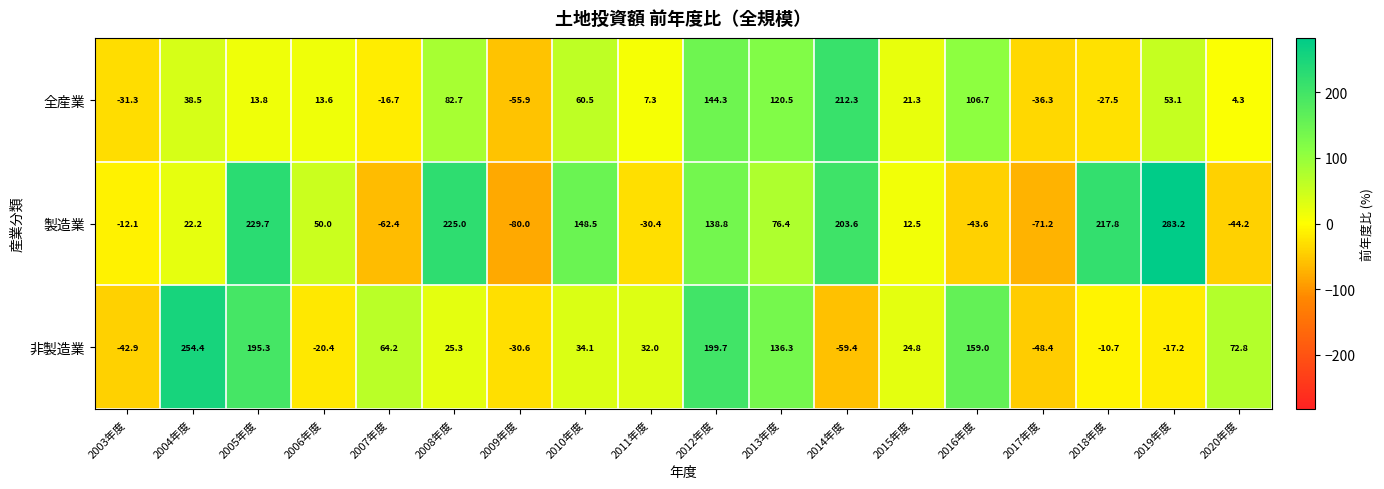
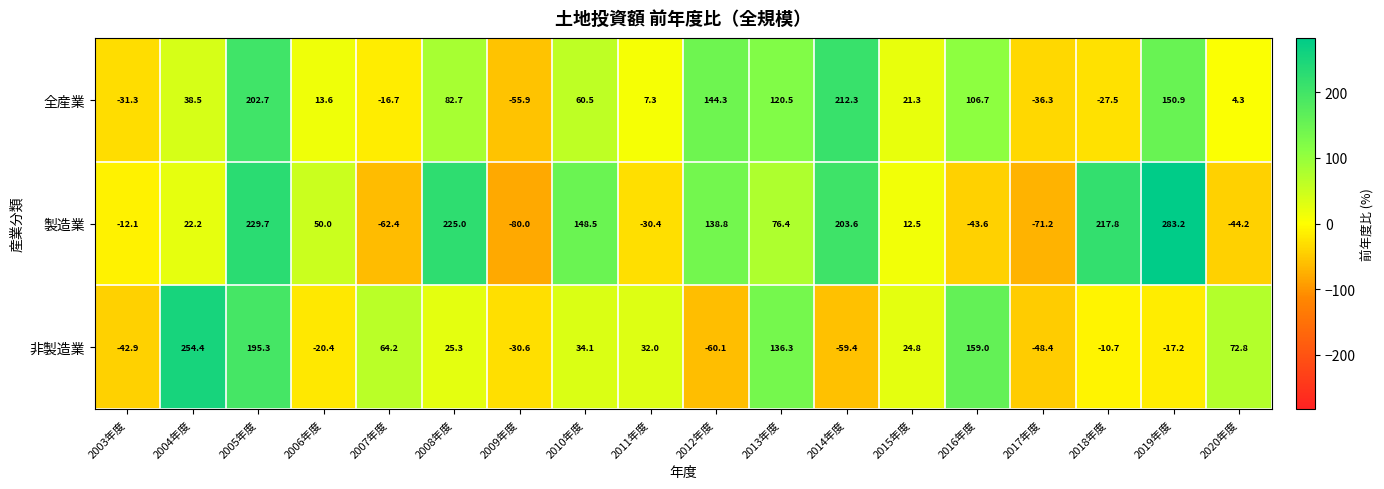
  {
    "全産業": {
      "2003年度": -31.3,
      "2004年度": 38.5,
-     "2005年度": 13.8,
+     "2005年度": 202.7,
      "2006年度": 13.6,
      "2007年度": -16.7,
      "2008年度": 82.7,
      "2009年度": -55.9,
      "2010年度": 60.5,
      "2011年度": 7.3,
      "2012年度": 144.3,
      "2013年度": 120.5,
      "2014年度": 212.3,
      "2015年度": 21.3,
      "2016年度": 106.7,
      "2017年度": -36.3,
      "2018年度": -27.5,
-     "2019年度": 53.1,
+     "2019年度": 150.9,
      "2020年度": 4.3
    },
    "製造業": {
      "2003年度": -12.1,
      "2004年度": 22.2,
      "2005年度": 229.7,
      "2006年度": 50.0,
      "2007年度": -62.4,
      "2008年度": 225.0,
      "2009年度": -80.0,
      "2010年度": 148.5,
      "2011年度": -30.4,
      "2012年度": 138.8,
      "2013年度": 76.4,
      "2014年度": 203.6,
      "2015年度": 12.5,
      "2016年度": -43.6,
      "2017年度": -71.2,
      "2018年度": 217.8,
      "2019年度": 283.2,
      "2020年度": -44.2
    },
    "非製造業": {
      "2003年度": -42.9,
      "2004年度": 254.4,
      "2005年度": 195.3,
      "2006年度": -20.4,
      "2007年度": 64.2,
      "2008年度": 25.3,
      "2009年度": -30.6,
      "2010年度": 34.1,
      "2011年度": 32.0,
-     "2012年度": 199.7,
+     "2012年度": -60.1,
      "2013年度": 136.3,
      "2014年度": -59.4,
      "2015年度": 24.8,
      "2016年度": 159.0,
      "2017年度": -48.4,
      "2018年度": -10.7,
      "2019年度": -17.2,
      "2020年度": 72.8
    }
  }
